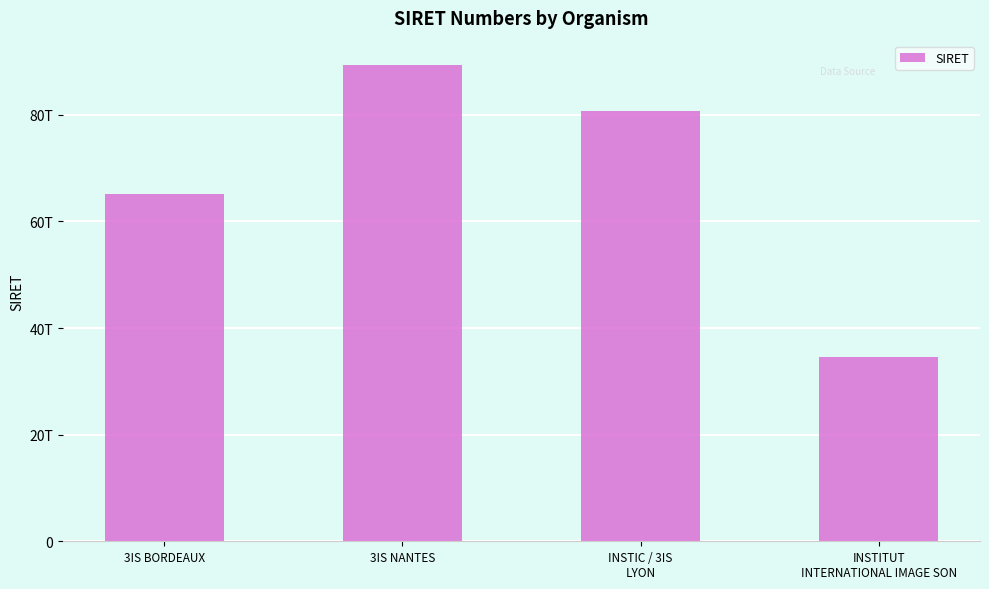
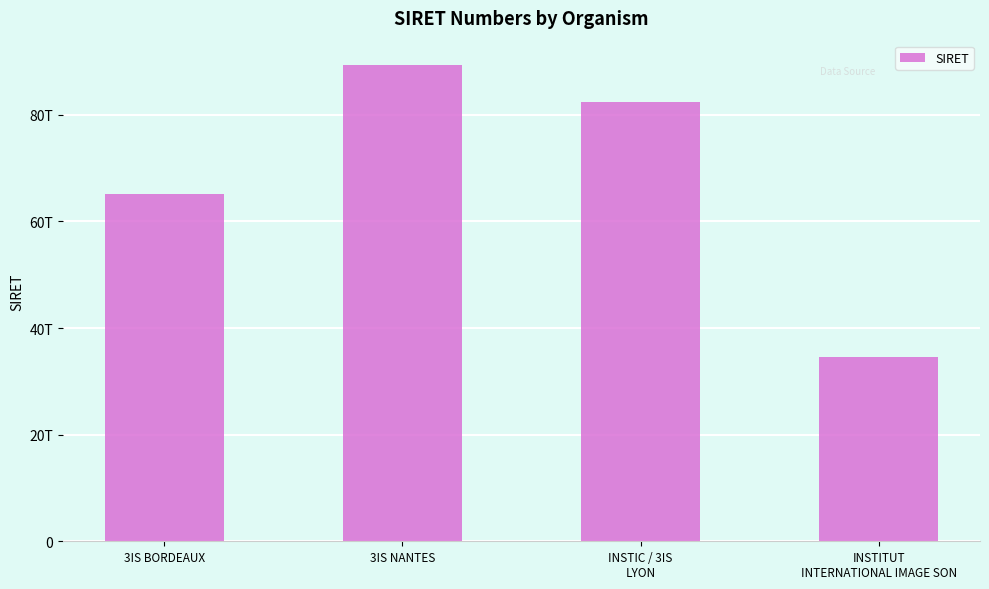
  {
    "3IS BORDEAUX": "65T",
    "3IS NANTES": "89T",
-   "INSTIC / 3IS LYON": "81T",
+   "INSTIC / 3IS LYON": "82T",
    "INSTITUT INTERNATIONAL IMAGE SON": "35T"
  }
